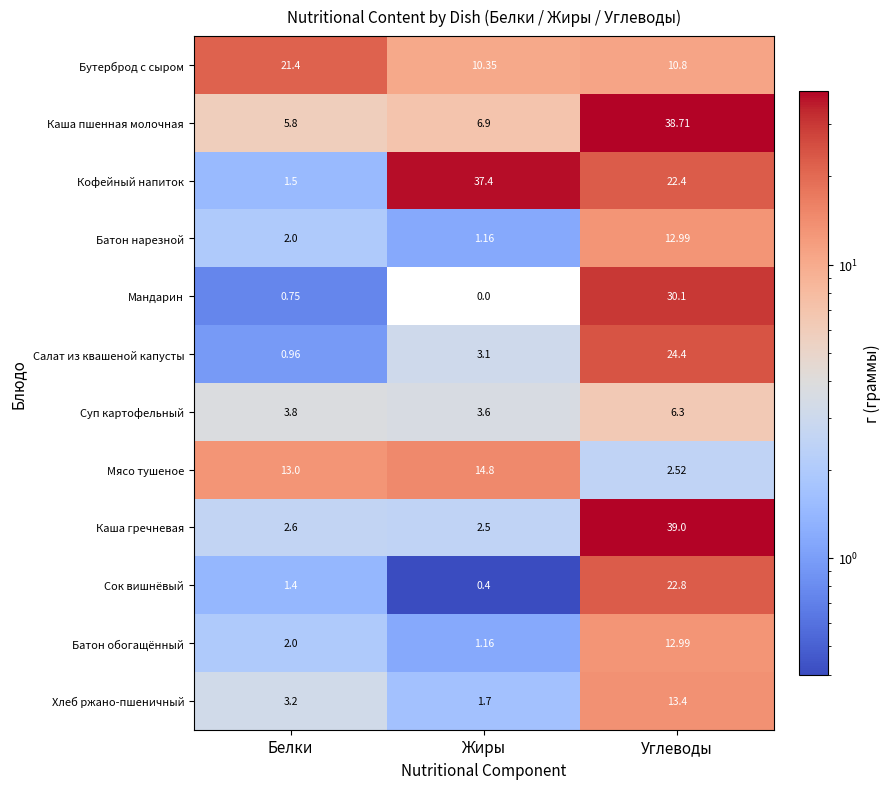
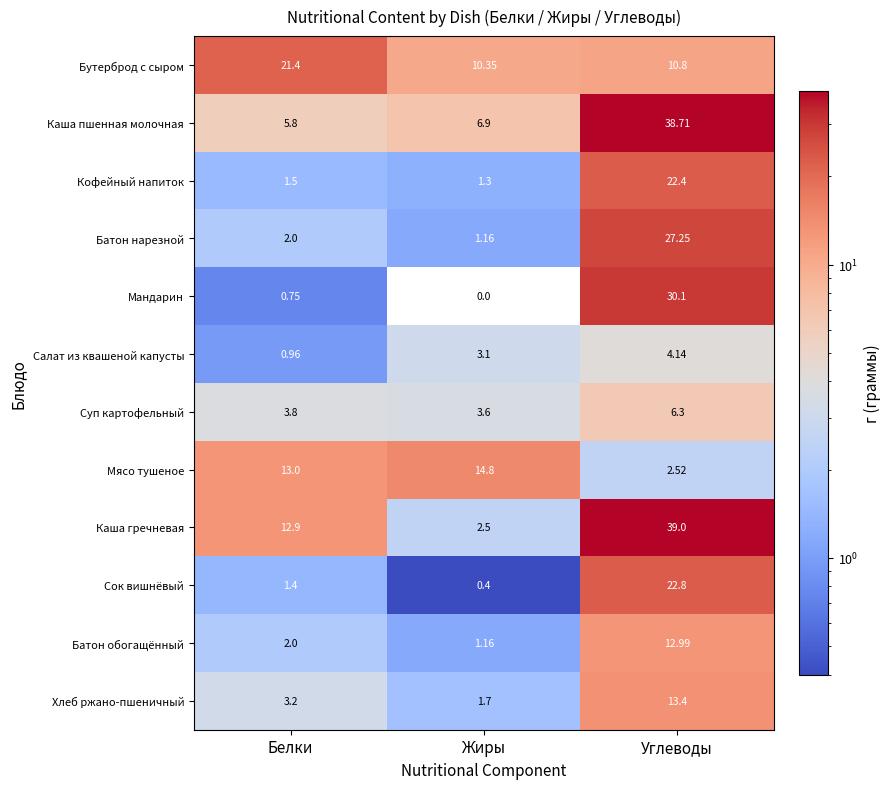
  {
    "Бутерброд с сыром": {
      "Белки": 21.4,
      "Жиры": 10.35,
      "Углеводы": 10.8
    },
    "Каша пшенная молочная": {
      "Белки": 5.8,
      "Жиры": 6.9,
      "Углеводы": 38.71
    },
    "Кофейный напиток": {
      "Белки": 1.5,
-     "Жиры": 37.4,
+     "Жиры": 1.3,
      "Углеводы": 22.4
    },
    "Батон нарезной": {
      "Белки": 2.0,
      "Жиры": 1.16,
-     "Углеводы": 12.99
+     "Углеводы": 27.25
    },
    "Мандарин": {
      "Белки": 0.75,
      "Жиры": 0.0,
      "Углеводы": 30.1
    },
    "Салат из квашеной капусты": {
      "Белки": 0.96,
      "Жиры": 3.1,
-     "Углеводы": 24.4
+     "Углеводы": 4.14
    },
    "Суп картофельный": {
      "Белки": 3.8,
      "Жиры": 3.6,
      "Углеводы": 6.3
    },
    "Мясо тушеное": {
      "Белки": 13.0,
      "Жиры": 14.8,
      "Углеводы": 2.52
    },
    "Каша гречневая": {
-     "Белки": 2.6,
+     "Белки": 12.9,
      "Жиры": 2.5,
      "Углеводы": 39.0
    },
    "Сок вишнёвый": {
      "Белки": 1.4,
      "Жиры": 0.4,
      "Углеводы": 22.8
    },
    "Батон обогащённый": {
      "Белки": 2.0,
      "Жиры": 1.16,
      "Углеводы": 12.99
    },
    "Хлеб ржано-пшеничный": {
      "Белки": 3.2,
      "Жиры": 1.7,
      "Углеводы": 13.4
    }
  }
